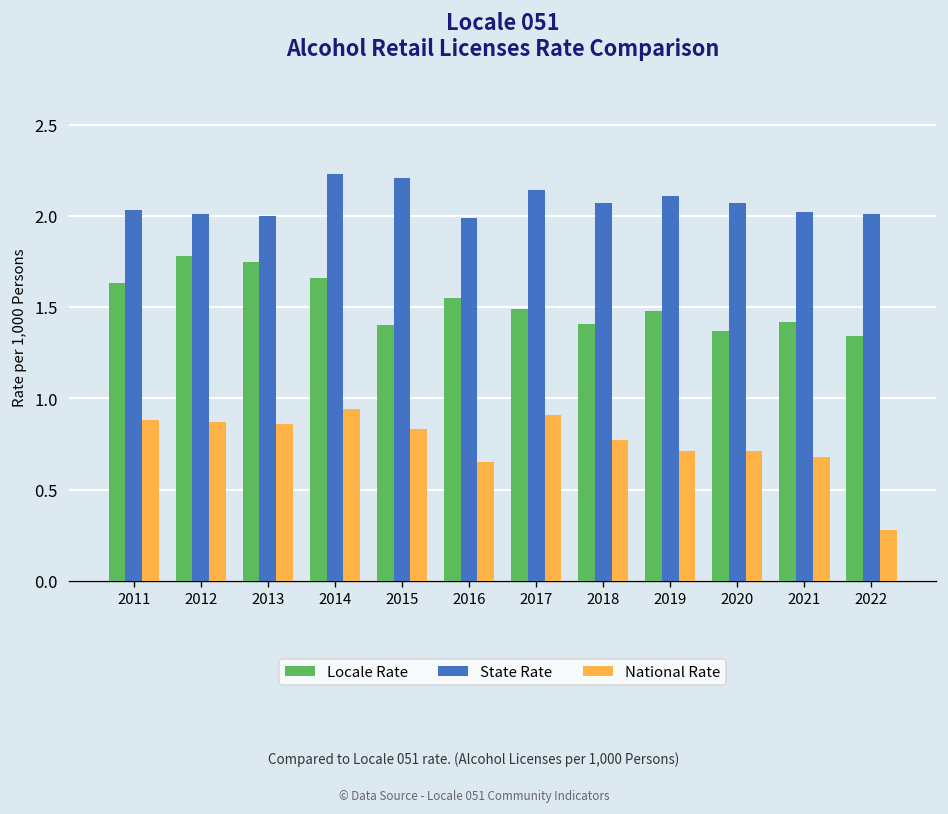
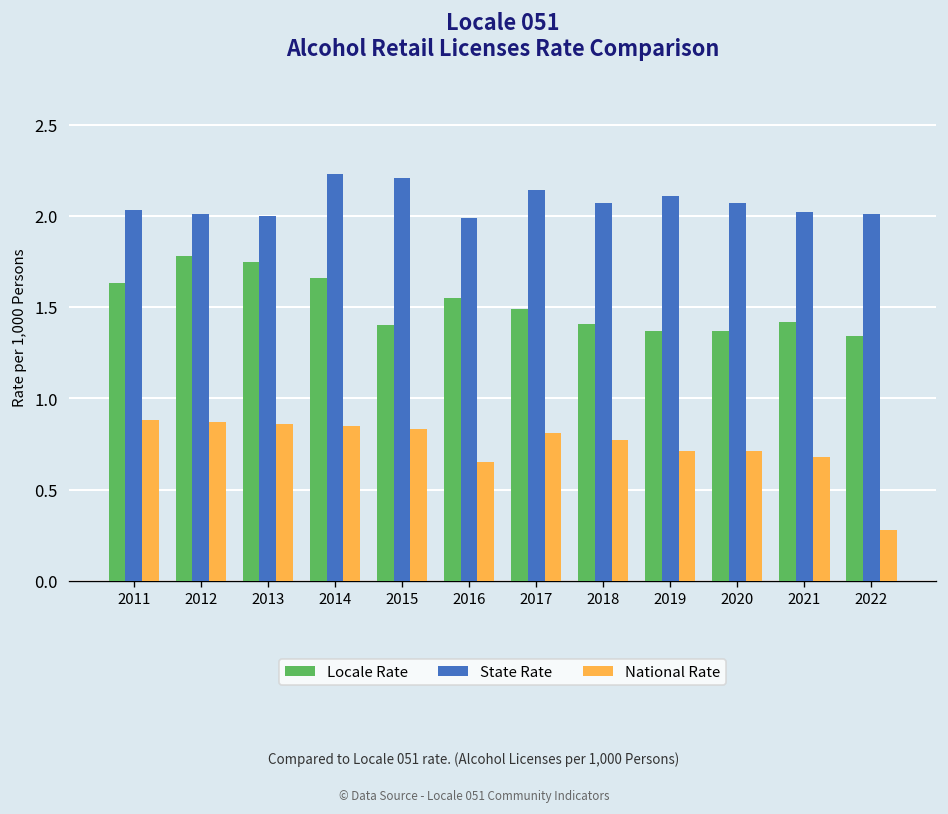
  {
    "Locale Rate": {
      "2011": 1.63,
      "2012": 1.78,
      "2013": 1.75,
      "2014": 1.66,
      "2015": 1.40,
      "2016": 1.55,
      "2017": 1.49,
      "2018": 1.41,
-     "2019": 1.48,
+     "2019": 1.37,
      "2020": 1.37,
      "2021": 1.42,
      "2022": 1.34
    },
    "State Rate": {
      "2011": 2.03,
      "2012": 2.01,
      "2013": 2.00,
      "2014": 2.23,
      "2015": 2.21,
      "2016": 1.99,
      "2017": 2.14,
      "2018": 2.07,
      "2019": 2.11,
      "2020": 2.07,
      "2021": 2.02,
      "2022": 2.01
    },
    "National Rate": {
      "2011": 0.88,
      "2012": 0.87,
      "2013": 0.86,
-     "2014": 0.94,
+     "2014": 0.85,
      "2015": 0.83,
      "2016": 0.65,
-     "2017": 0.91,
+     "2017": 0.81,
      "2018": 0.77,
      "2019": 0.71,
      "2020": 0.71,
      "2021": 0.68,
      "2022": 0.28
    }
  }
